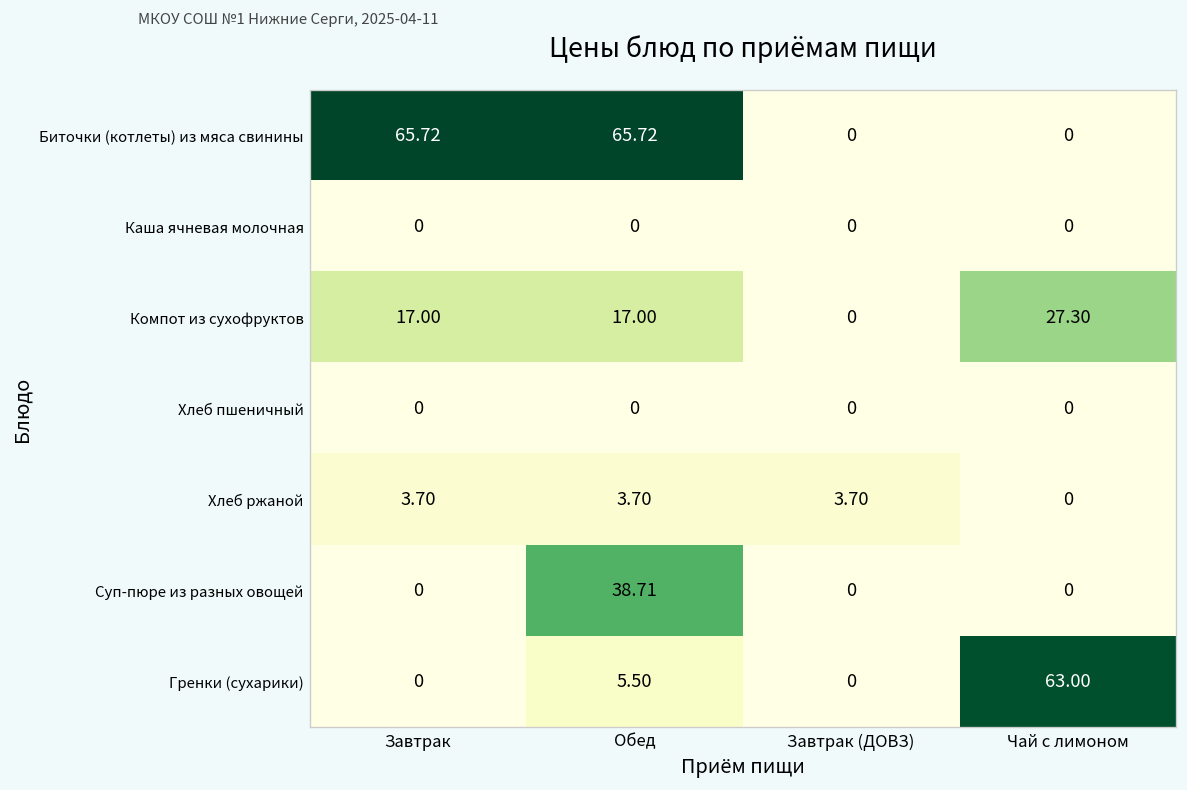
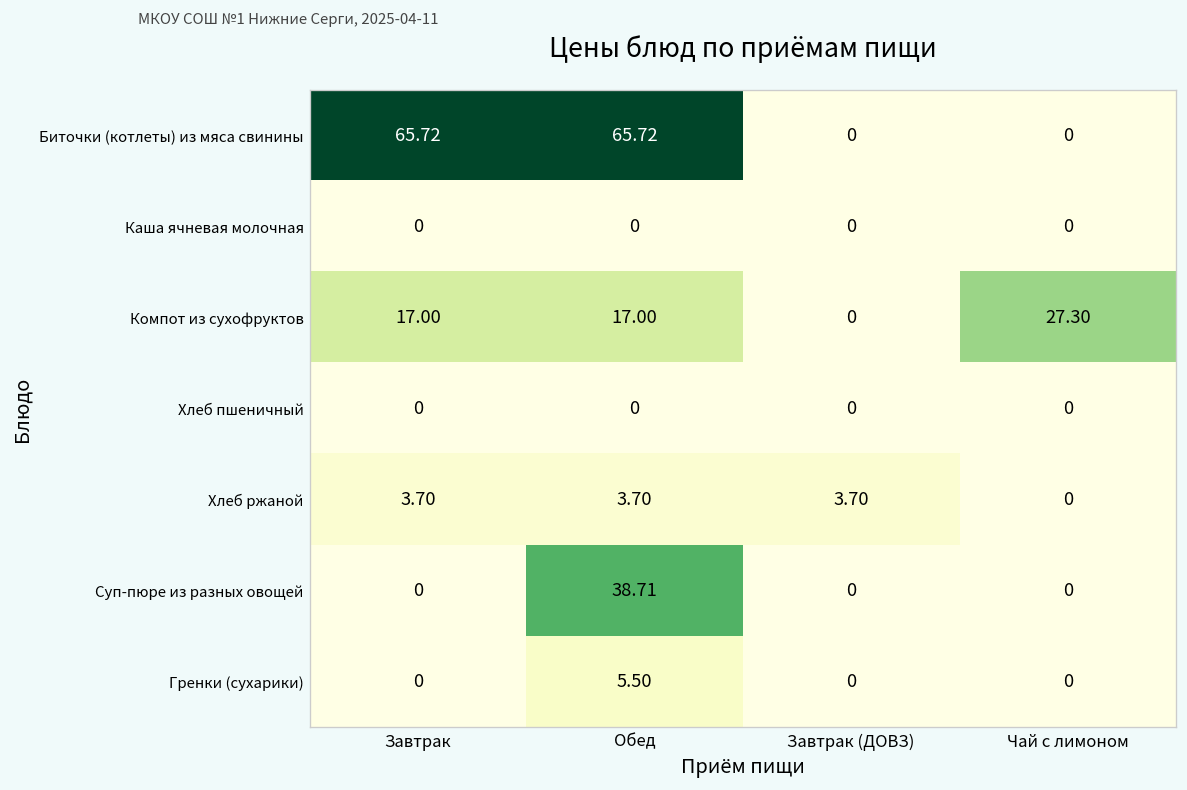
  {
    "Биточки (котлеты) из мяса свинины": {
      "Завтрак": 65.72,
      "Обед": 65.72,
      "Завтрак (ДОВЗ)": 0,
      "Чай с лимоном": 0
    },
    "Каша ячневая молочная": {
      "Завтрак": 0,
      "Обед": 0,
      "Завтрак (ДОВЗ)": 0,
      "Чай с лимоном": 0
    },
    "Компот из сухофруктов": {
      "Завтрак": 17.00,
      "Обед": 17.00,
      "Завтрак (ДОВЗ)": 0,
      "Чай с лимоном": 27.30
    },
    "Хлеб пшеничный": {
      "Завтрак": 0,
      "Обед": 0,
      "Завтрак (ДОВЗ)": 0,
      "Чай с лимоном": 0
    },
    "Хлеб ржаной": {
      "Завтрак": 3.70,
      "Обед": 3.70,
      "Завтрак (ДОВЗ)": 3.70,
      "Чай с лимоном": 0
    },
    "Суп-пюре из разных овощей": {
      "Завтрак": 0,
      "Обед": 38.71,
      "Завтрак (ДОВЗ)": 0,
      "Чай с лимоном": 0
    },
    "Гренки (сухарики)": {
      "Завтрак": 0,
      "Обед": 5.50,
      "Завтрак (ДОВЗ)": 0,
-     "Чай с лимоном": 63.00
+     "Чай с лимоном": 0
    }
  }
